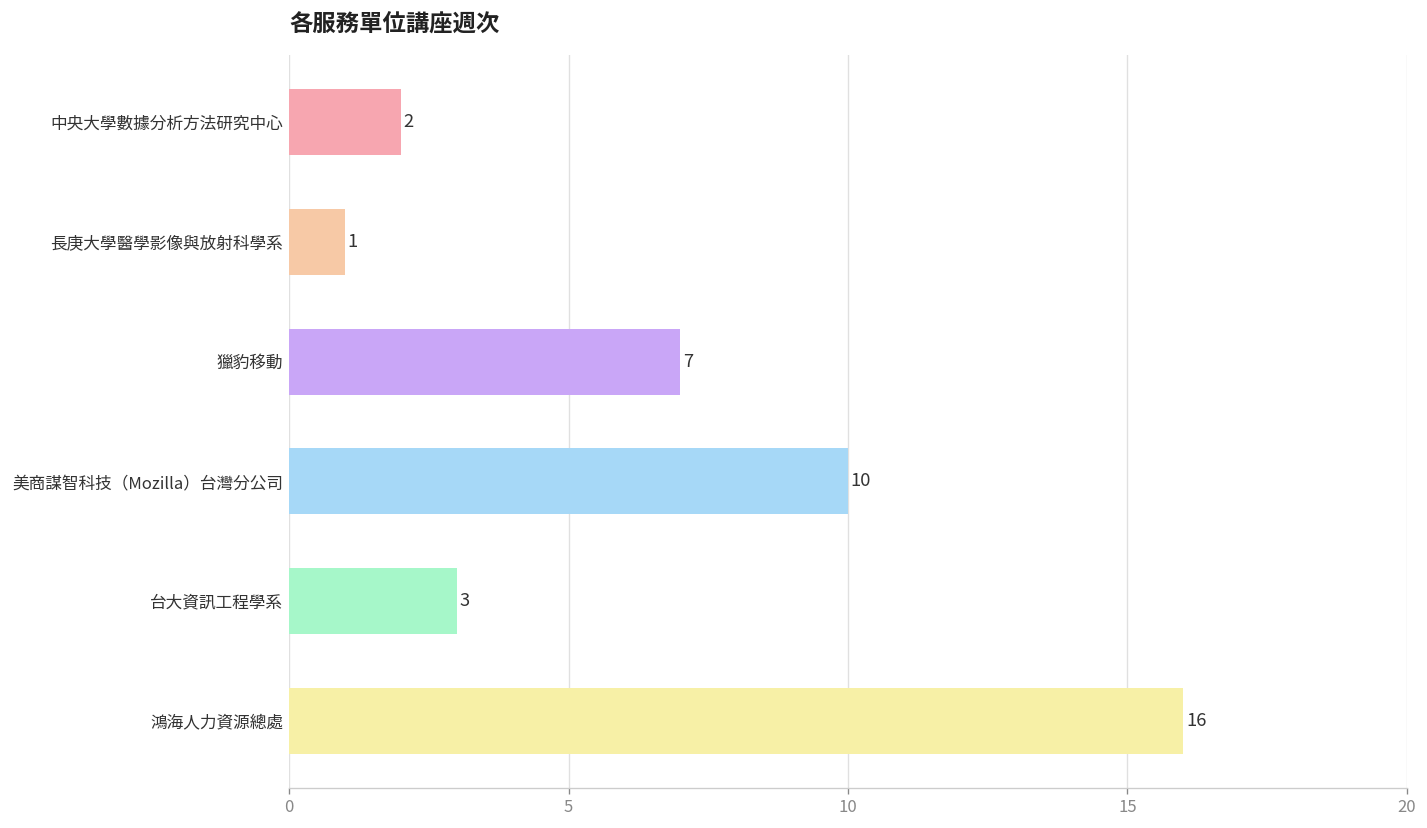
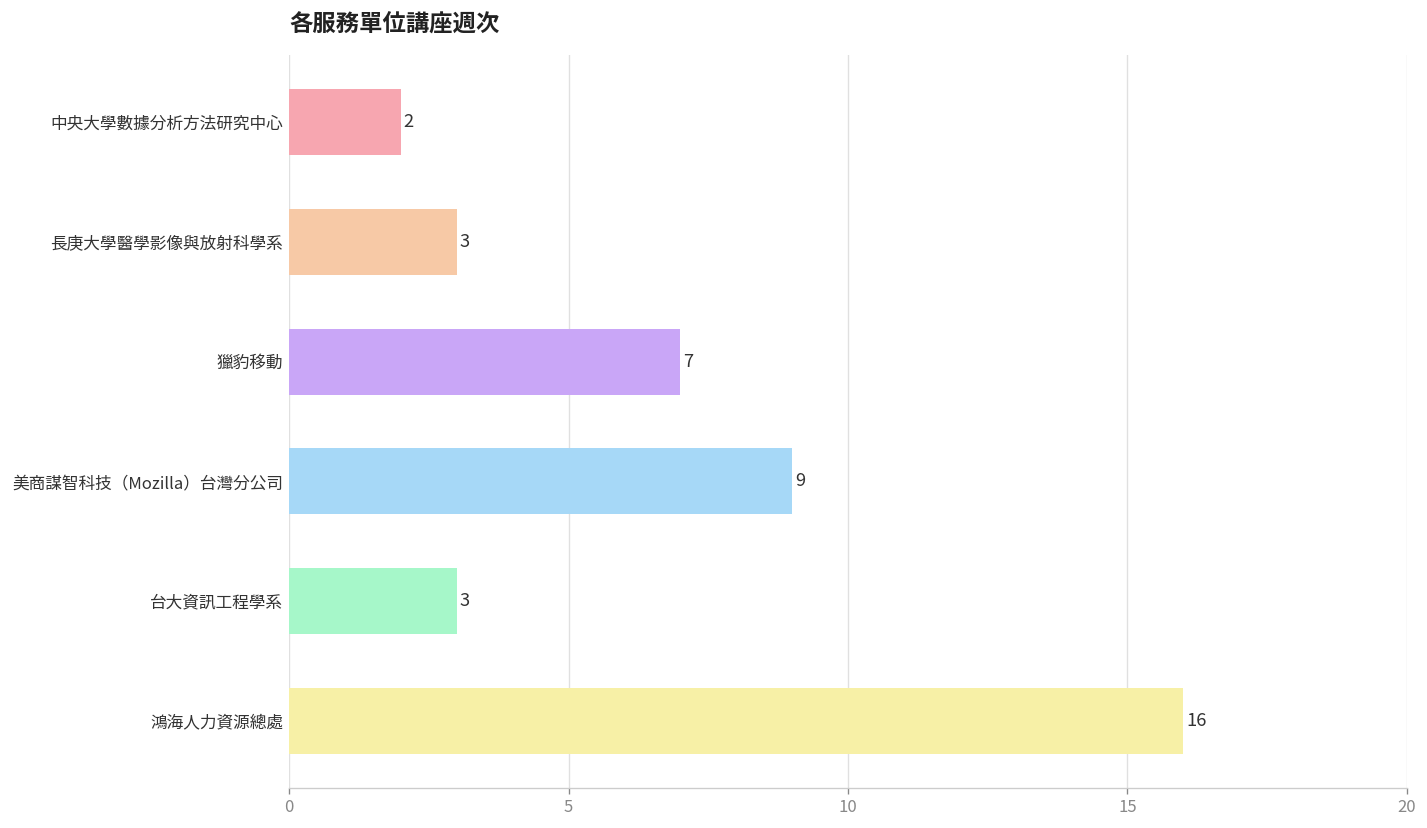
  {
    "中央大學數據分析方法研究中心": 2,
-   "長庚大學醫學影像與放射科學系": 1,
+   "長庚大學醫學影像與放射科學系": 3,
    "獵豹移動": 7,
-   "美商謀智科技（Mozilla）台灣分公司": 10,
+   "美商謀智科技（Mozilla）台灣分公司": 9,
    "台大資訊工程學系": 3,
    "鴻海人力資源總處": 16
  }
